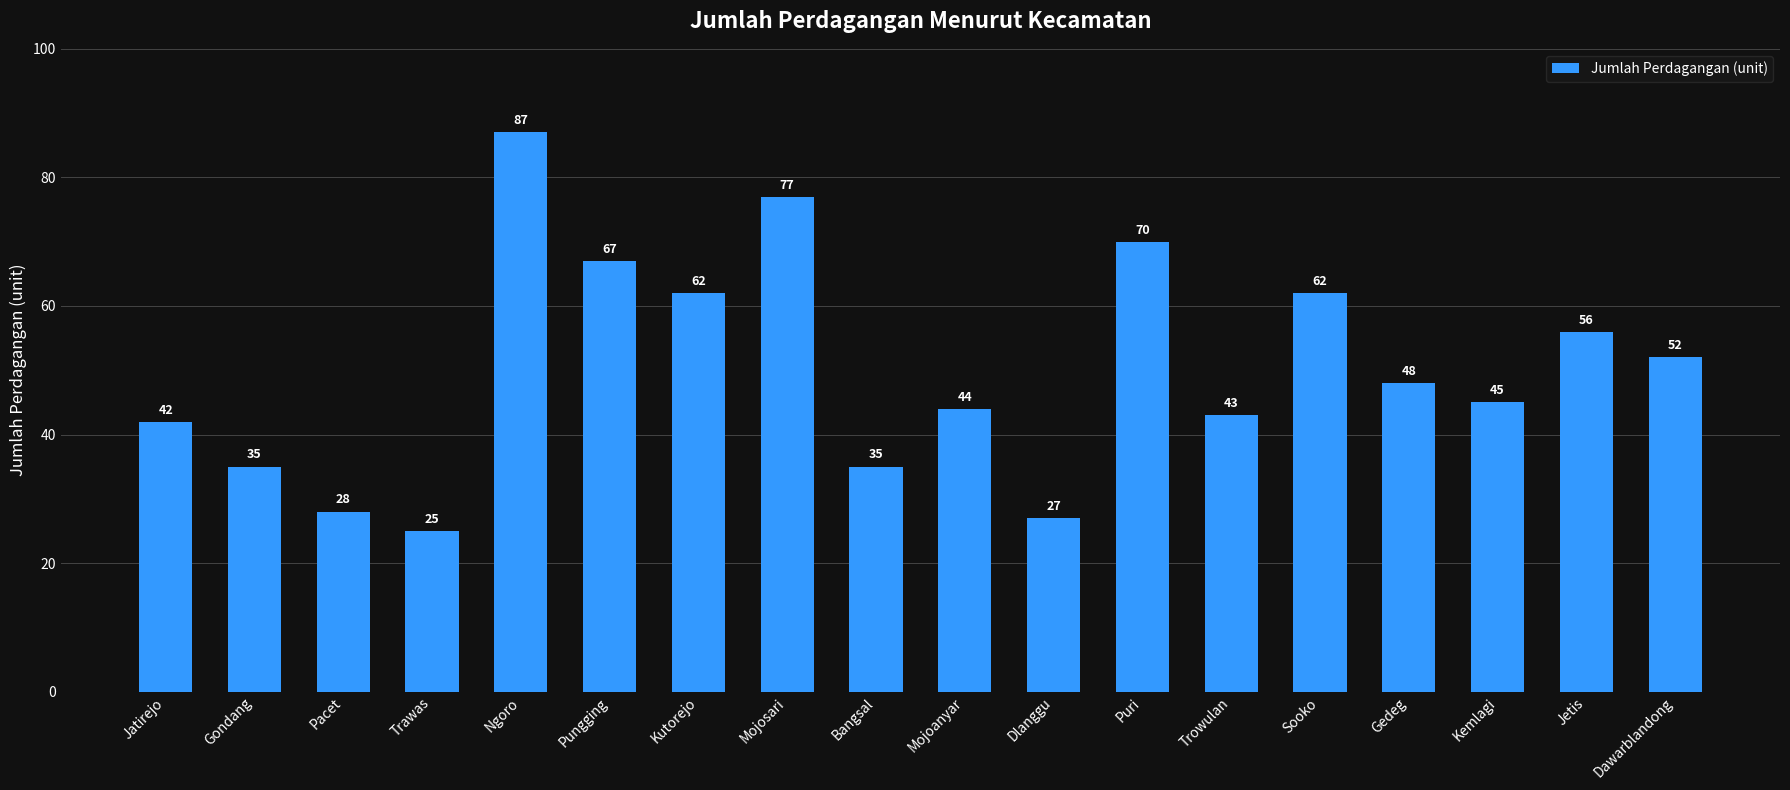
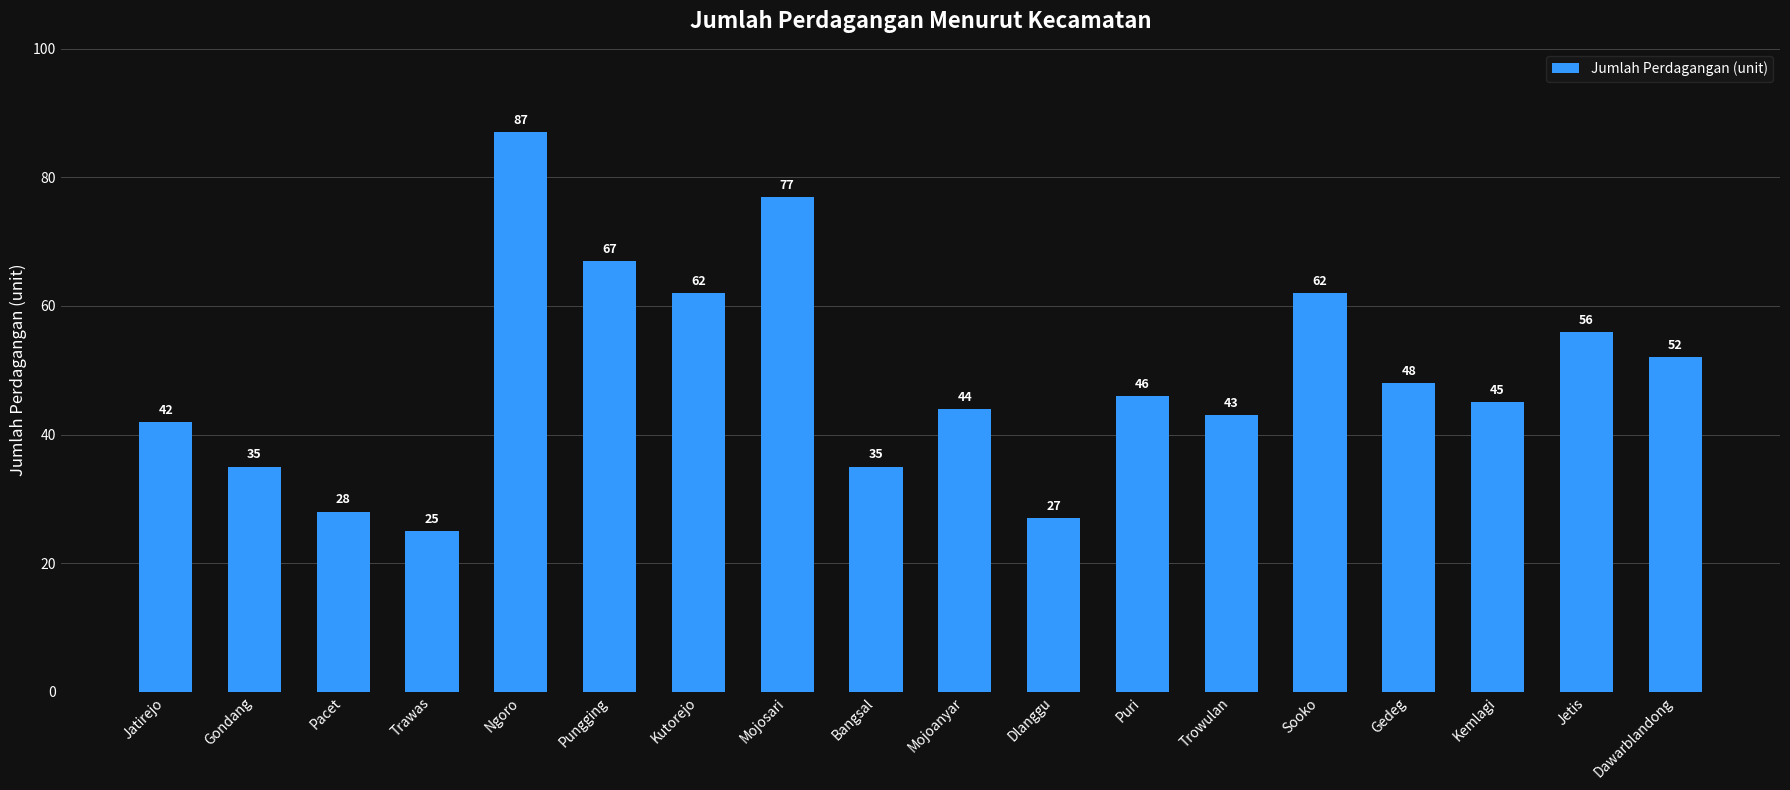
  {
    "Jatirejo": 42,
    "Gondang": 35,
    "Pacet": 28,
    "Trawas": 25,
    "Ngoro": 87,
    "Pungging": 67,
    "Kutorejo": 62,
    "Mojosari": 77,
    "Bangsal": 35,
    "Mojoanyar": 44,
    "Dlanggu": 27,
-   "Puri": 70,
+   "Puri": 46,
    "Trowulan": 43,
    "Sooko": 62,
    "Gedeg": 48,
    "Kemlagi": 45,
    "Jetis": 56,
    "Dawarblandong": 52
  }
